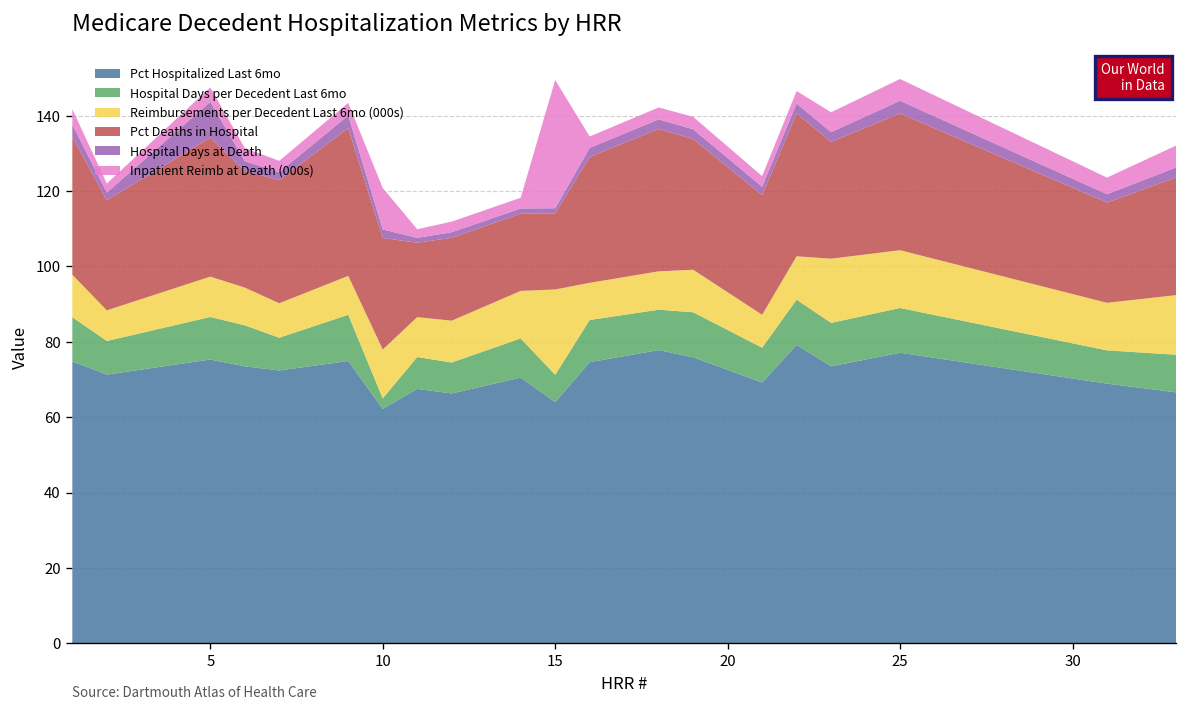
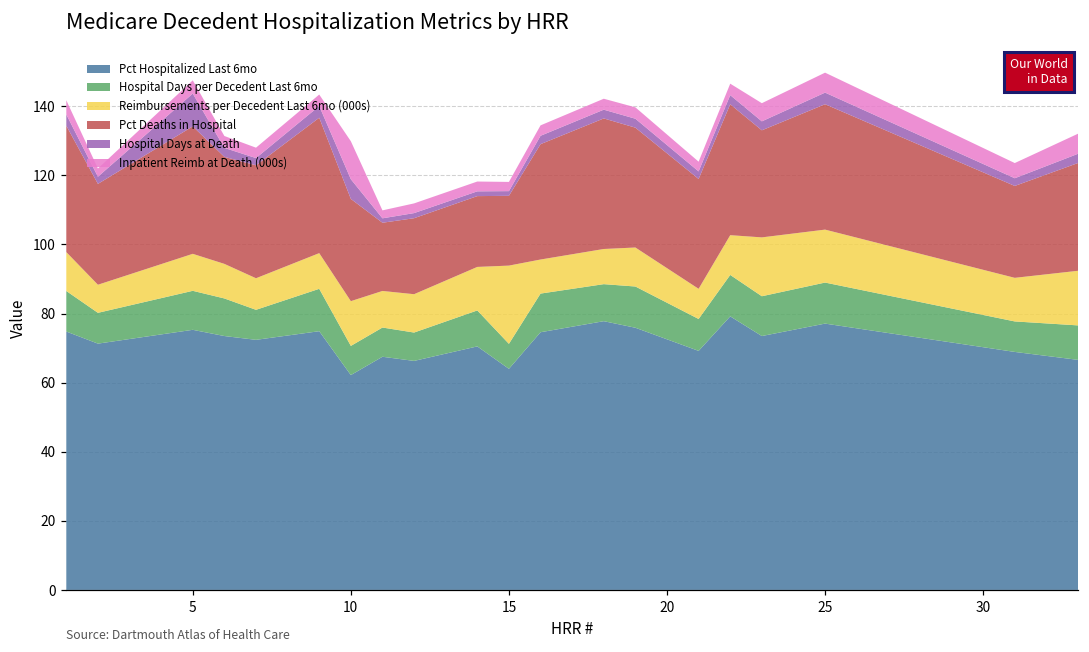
  {
    "Pct Hospitalized Last 6mo": {
      "5": 75,
      "10": 62,
      "15": 64,
      "25": 77
    },
    "Hospital Days per Decedent Last 6mo": {
      "5": 11,
-     "10": 3,
+     "10": 8,
      "15": 7,
      "25": 12
    },
    "Reimbursements per Decedent Last 6mo (000s)": {
      "5": 11,
      "10": 13,
      "15": 23,
      "25": 15
    },
    "Pct Deaths in Hospital": {
      "5": 37,
      "10": 30,
      "15": 20,
      "25": 36
    },
    "Hospital Days at Death": {
      "5": 10,
-     "10": 2,
+     "10": 6,
      "15": 1,
      "25": 3
    },
    "Inpatient Reimb at Death (000s)": {
      "5": 4,
      "10": 11,
-     "15": 34,
+     "15": 3,
      "25": 6
    }
  }
